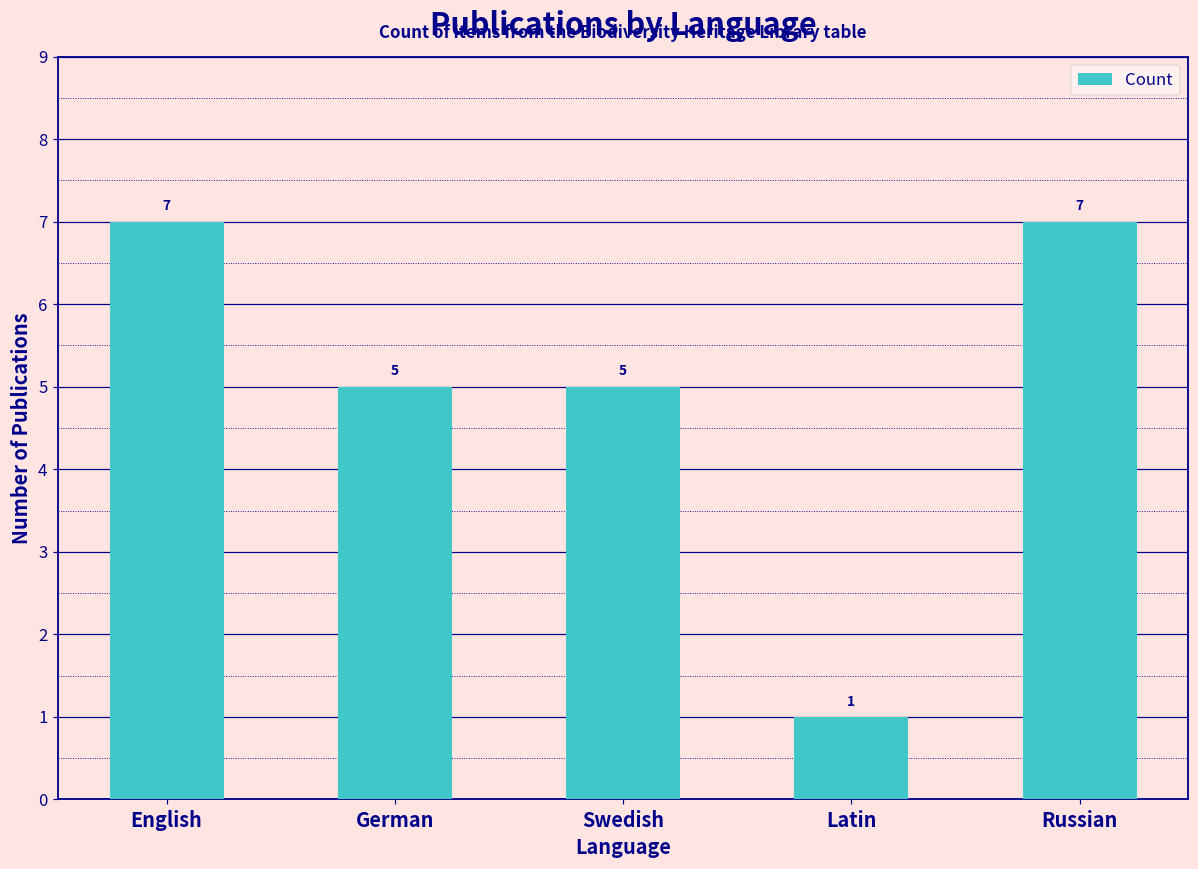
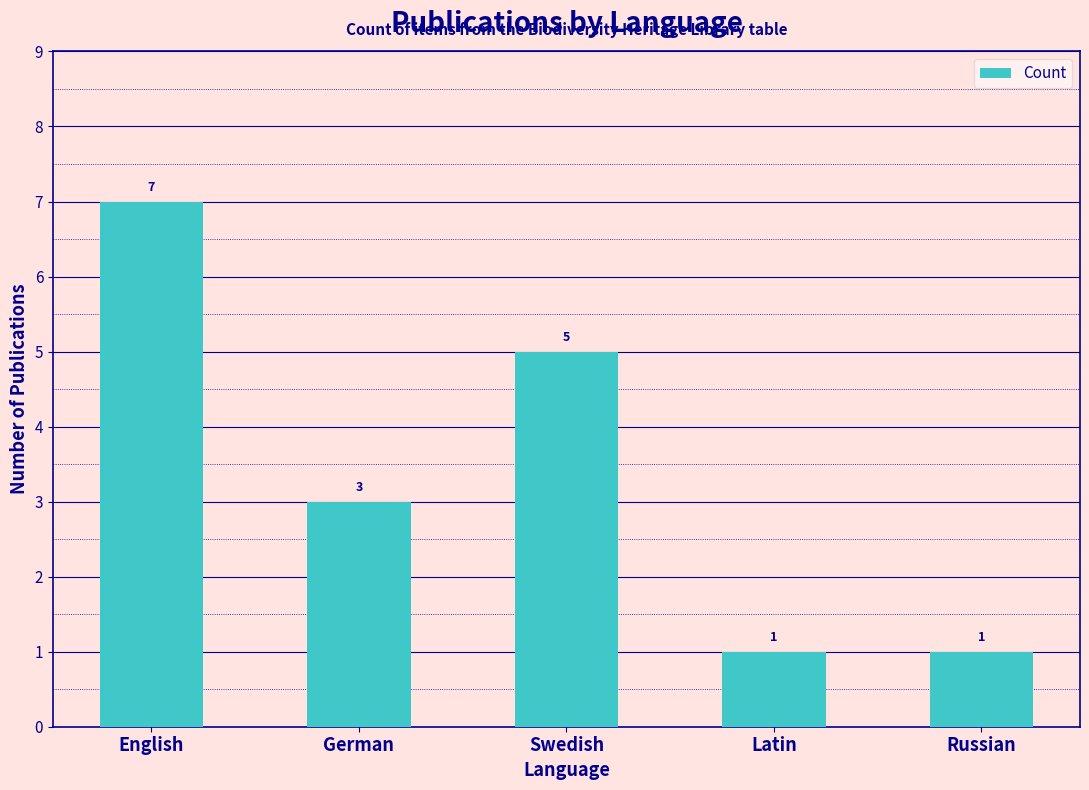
  {
    "English": 7,
-   "German": 5,
+   "German": 3,
    "Swedish": 5,
    "Latin": 1,
-   "Russian": 7
+   "Russian": 1
  }
